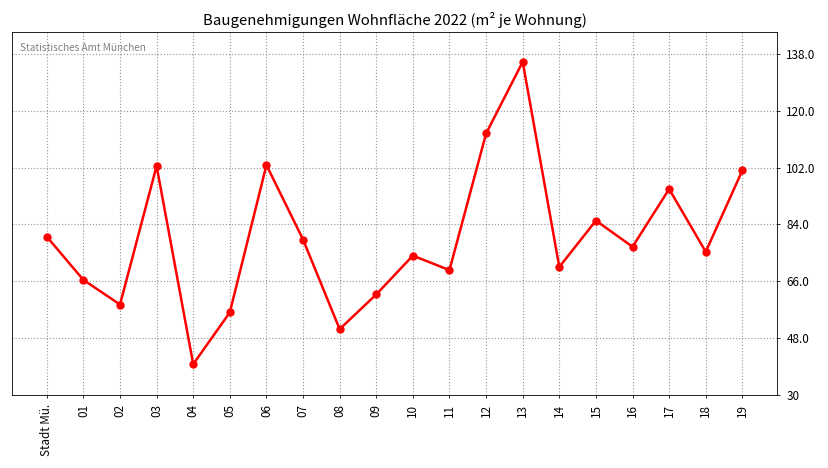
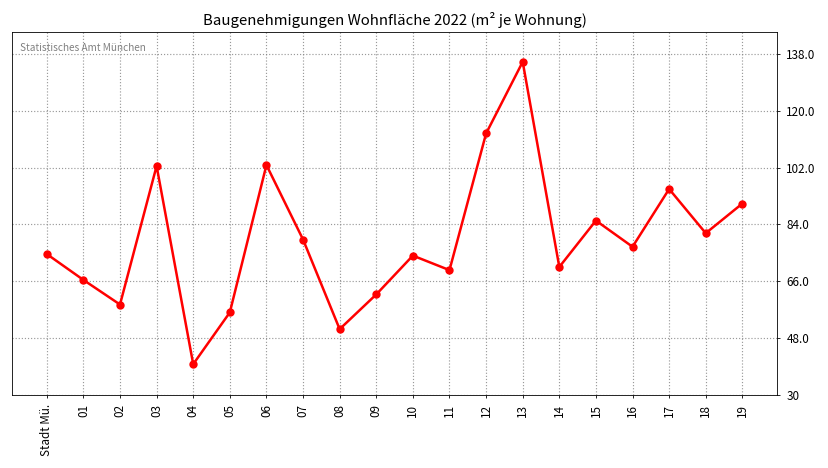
  {
-   "Stadt Mü.": 80,
+   "Stadt Mü.": 75,
    "01": 66,
    "02": 59,
    "03": 103,
    "04": 40,
    "05": 56,
    "06": 103,
    "07": 79,
    "08": 51,
    "09": 62,
    "10": 74,
    "11": 70,
    "12": 113,
    "13": 136,
    "14": 71,
    "15": 85,
    "16": 77,
    "17": 95,
-   "18": 75,
-   "19": 101
+   "18": 81,
+   "19": 91
  }
